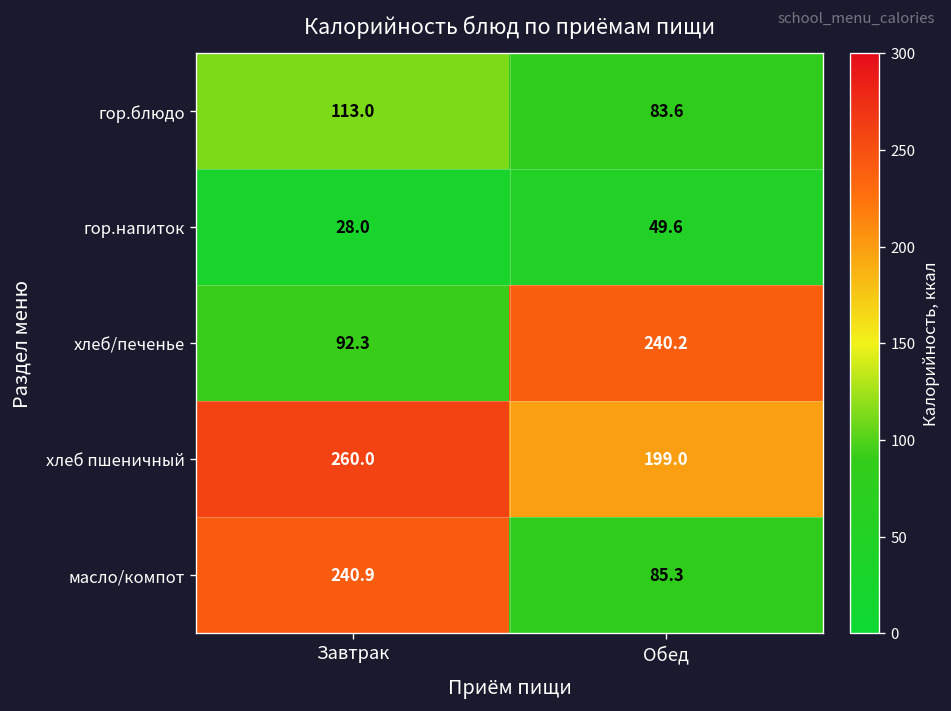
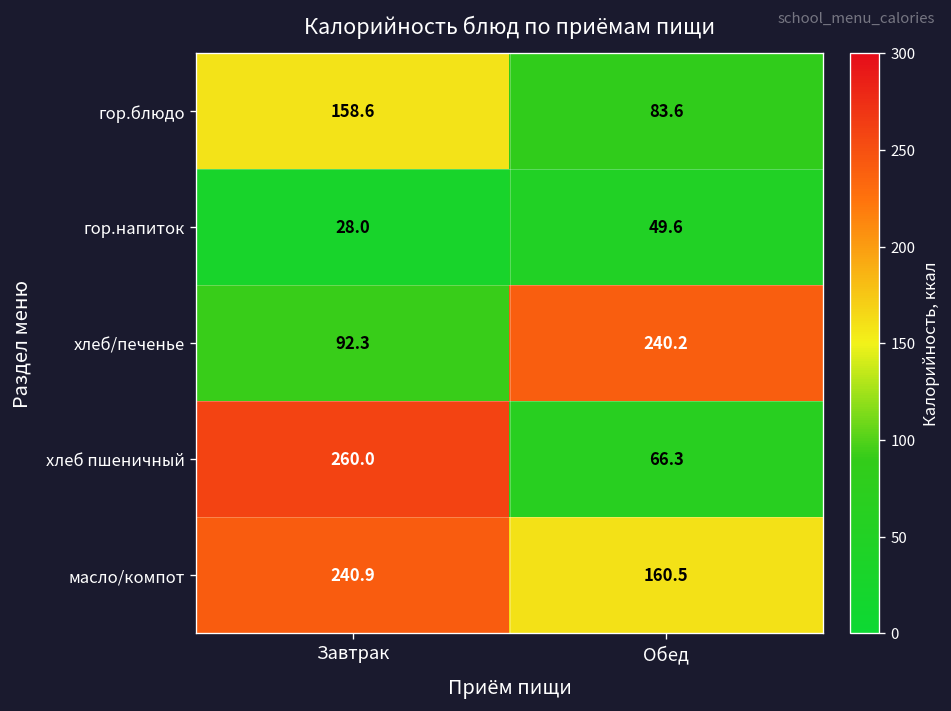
  {
    "гор.блюдо": {
-     "Завтрак": 113.0,
+     "Завтрак": 158.6,
      "Обед": 83.6
    },
    "гор.напиток": {
      "Завтрак": 28.0,
      "Обед": 49.6
    },
    "хлеб/печенье": {
      "Завтрак": 92.3,
      "Обед": 240.2
    },
    "хлеб пшеничный": {
      "Завтрак": 260.0,
-     "Обед": 199.0
+     "Обед": 66.3
    },
    "масло/компот": {
      "Завтрак": 240.9,
-     "Обед": 85.3
+     "Обед": 160.5
    }
  }
